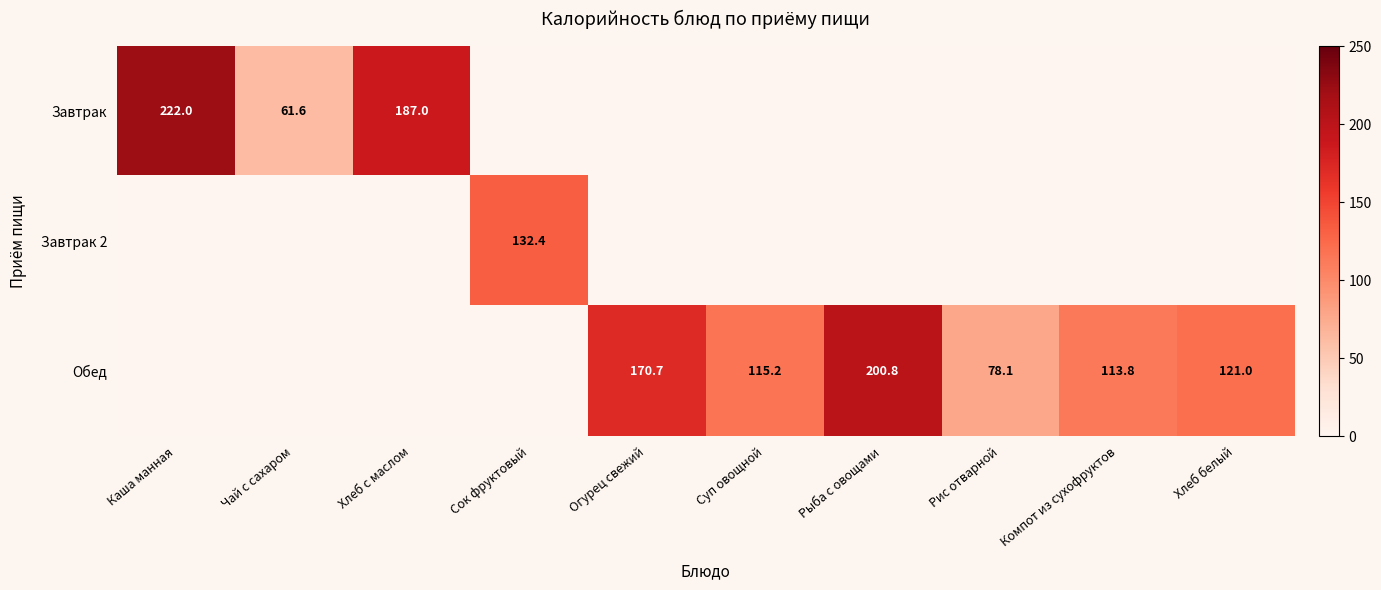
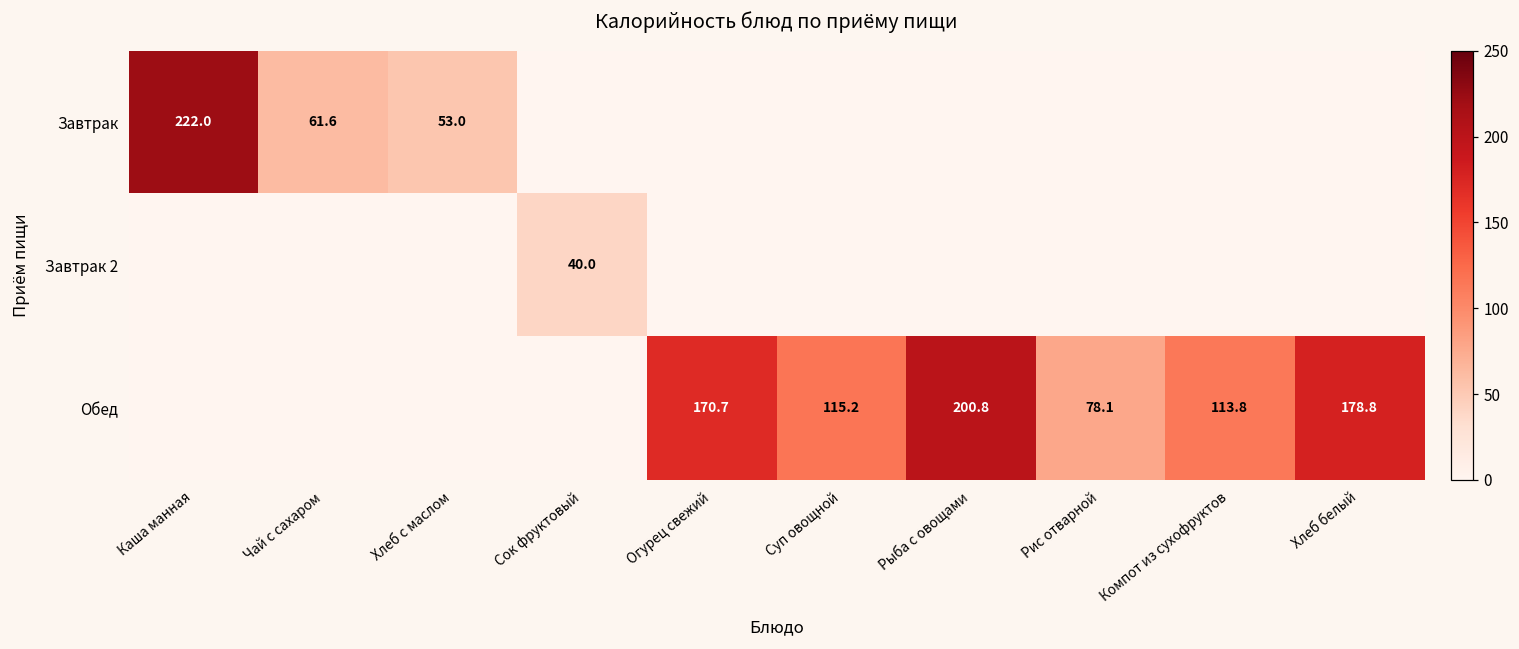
  {
    "Завтрак": {
      "Каша манная": 222.0,
      "Чай с сахаром": 61.6,
-     "Хлеб с маслом": 187.0
+     "Хлеб с маслом": 53.0
    },
    "Завтрак 2": {
-     "Сок фруктовый": 132.4
+     "Сок фруктовый": 40.0
    },
    "Обед": {
      "Огурец свежий": 170.7,
      "Суп овощной": 115.2,
      "Рыба с овощами": 200.8,
      "Рис отварной": 78.1,
      "Компот из сухофруктов": 113.8,
-     "Хлеб белый": 121.0
+     "Хлеб белый": 178.8
    }
  }
